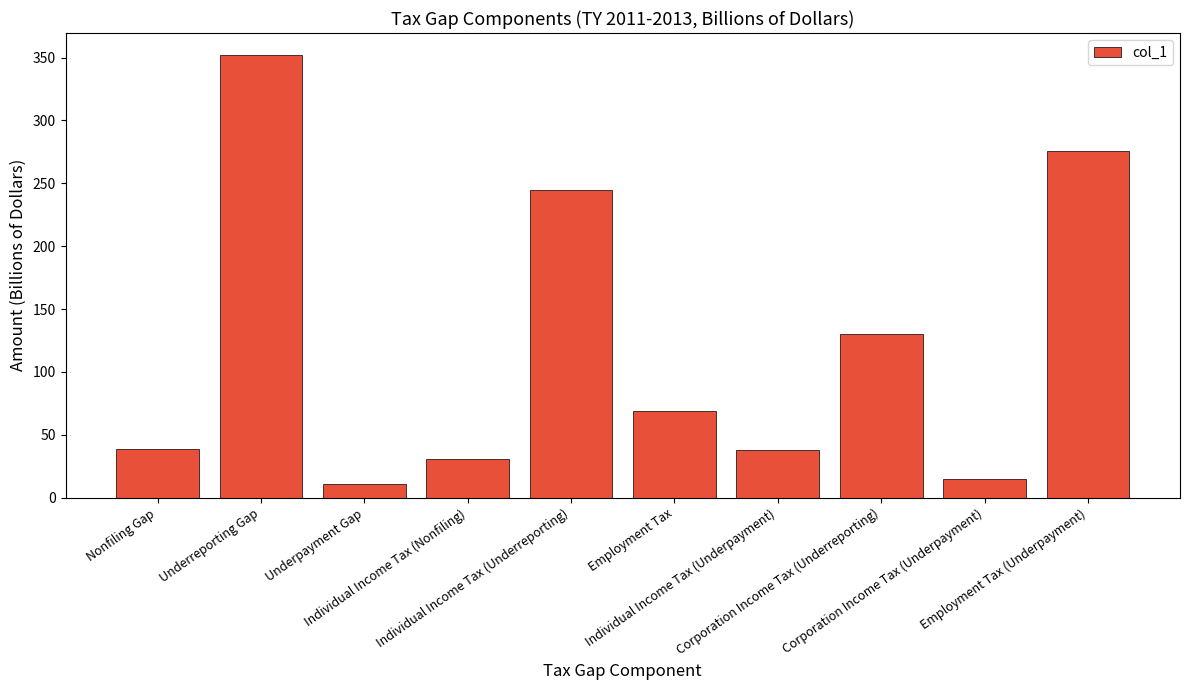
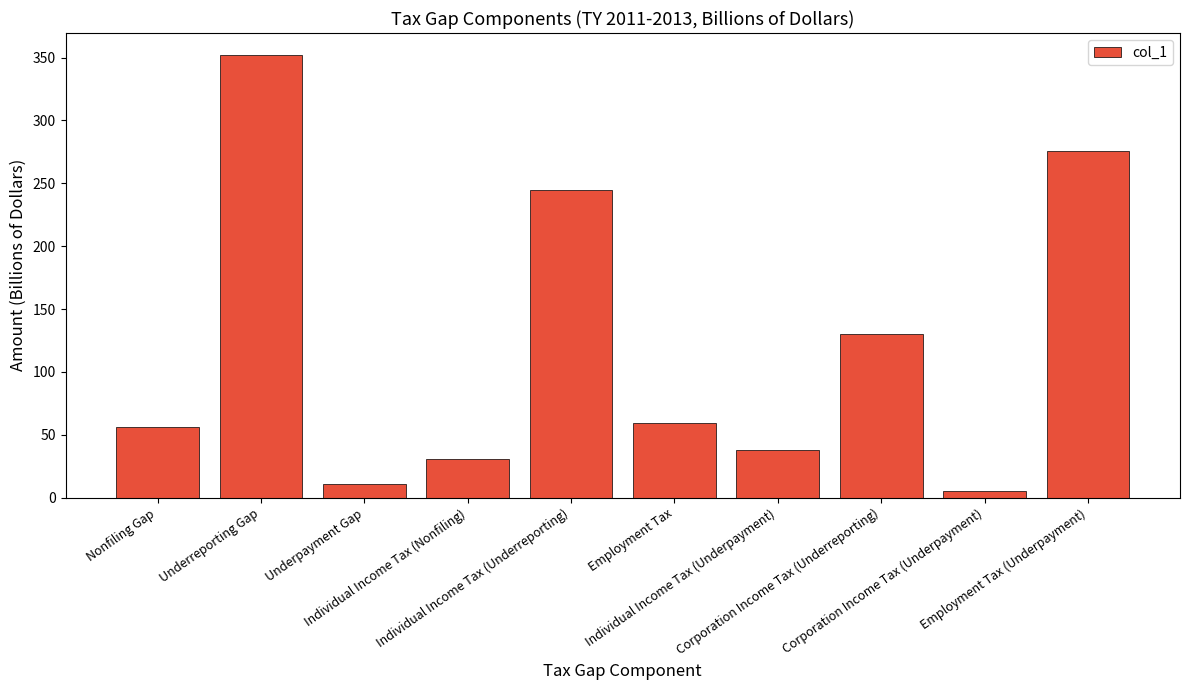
  {
-   "Nonfiling Gap": 39,
+   "Nonfiling Gap": 56,
    "Underreporting Gap": 352,
    "Underpayment Gap": 11,
    "Individual Income Tax (Nonfiling)": 31,
    "Individual Income Tax (Underreporting)": 245,
-   "Employment Tax": 69,
+   "Employment Tax": 59,
    "Individual Income Tax (Underpayment)": 38,
    "Corporation Income Tax (Underreporting)": 130,
-   "Corporation Income Tax (Underpayment)": 15,
+   "Corporation Income Tax (Underpayment)": 5,
    "Employment Tax (Underpayment)": 276
  }
